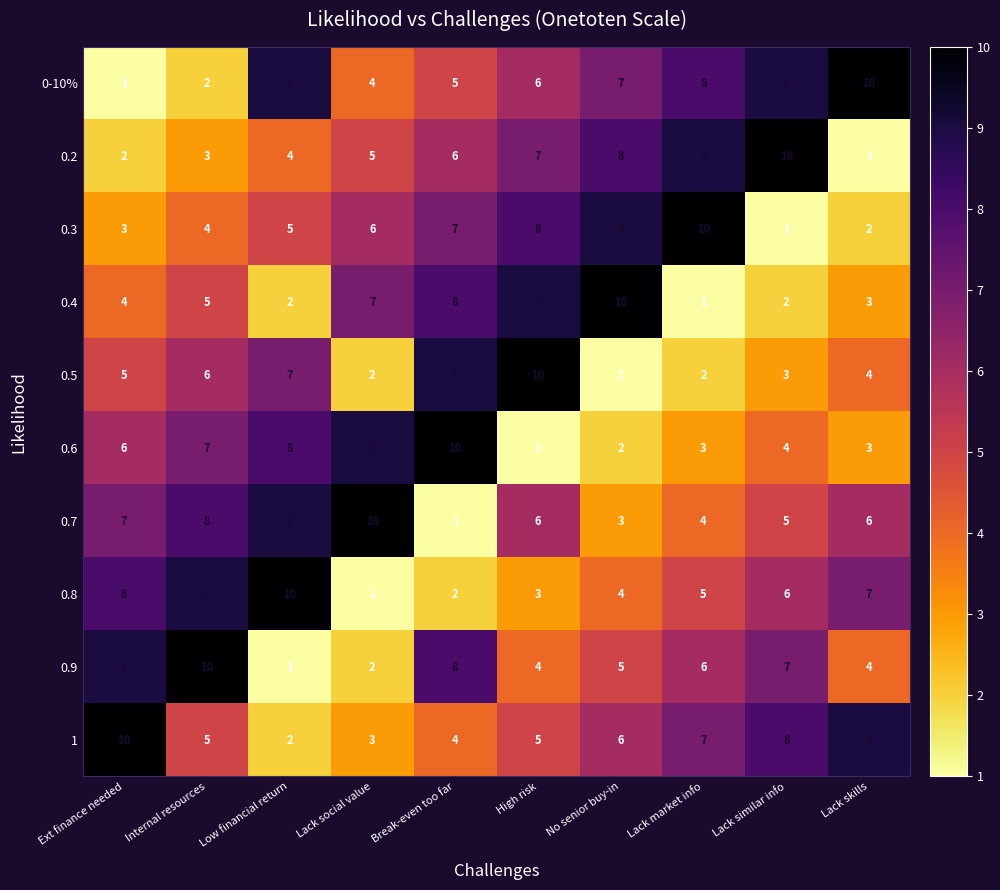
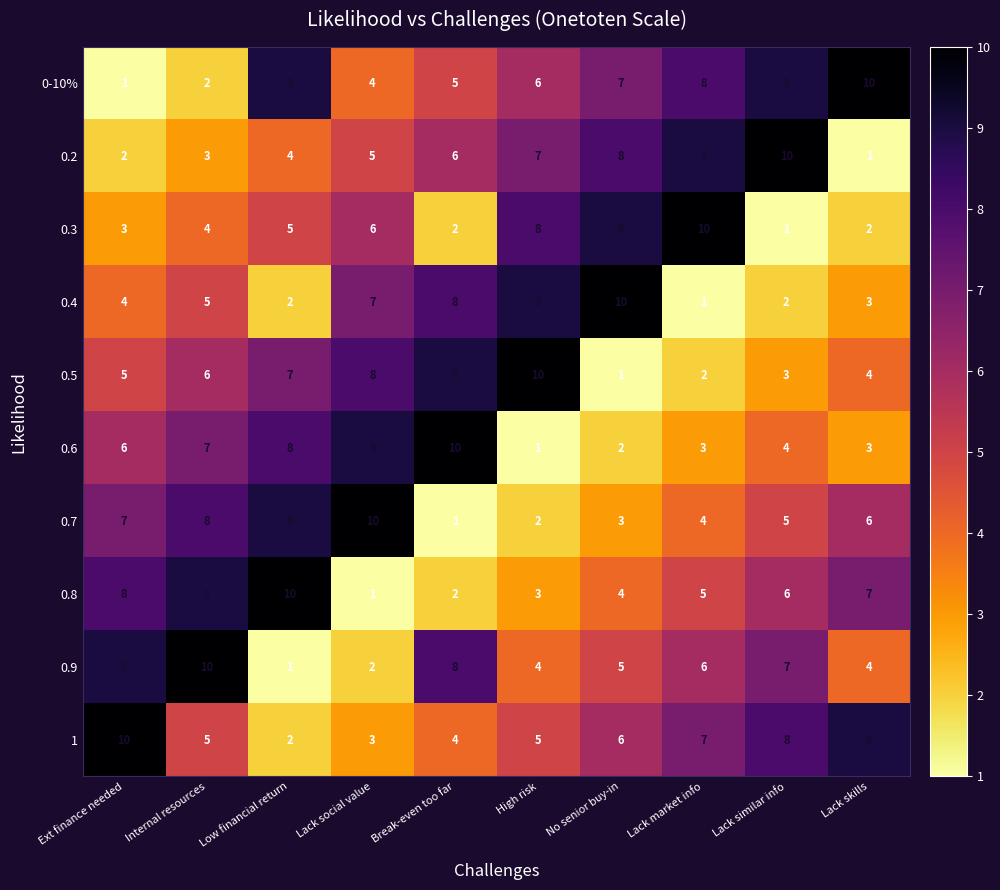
  {
    "0-10%": {
      "Ext finance needed": 1,
      "Internal resources": 2,
      "Lack social value": 4,
      "Break-even too far": 5,
      "High risk": 6,
      "No senior buy-in": 7,
      "Lack market info": 8
    },
    "0.2": {
      "Ext finance needed": 2,
      "Internal resources": 3,
      "Low financial return": 4,
      "Lack social value": 5,
      "Break-even too far": 6,
      "High risk": 7,
      "No senior buy-in": 8,
      "Lack skills": 1
    },
    "0.3": {
      "Ext finance needed": 3,
      "Internal resources": 4,
      "Low financial return": 5,
      "Lack social value": 6,
-     "Break-even too far": 7,
+     "Break-even too far": 2,
      "High risk": 8,
      "Lack similar info": 1,
      "Lack skills": 2
    },
    "0.4": {
      "Ext finance needed": 4,
      "Internal resources": 5,
      "Low financial return": 2,
      "Lack social value": 7,
      "Break-even too far": 8,
      "Lack market info": 1,
      "Lack similar info": 2,
      "Lack skills": 3
    },
    "0.5": {
      "Ext finance needed": 5,
      "Internal resources": 6,
      "Low financial return": 7,
-     "Lack social value": 2,
+     "Lack social value": 8,
      "No senior buy-in": 1,
      "Lack market info": 2,
      "Lack similar info": 3,
      "Lack skills": 4
    },
    "0.6": {
      "Ext finance needed": 6,
      "Internal resources": 7,
      "Low financial return": 8,
      "High risk": 1,
      "No senior buy-in": 2,
      "Lack market info": 3,
      "Lack similar info": 4,
      "Lack skills": 3
    },
    "0.7": {
      "Ext finance needed": 7,
      "Internal resources": 8,
      "Break-even too far": 1,
-     "High risk": 6,
+     "High risk": 2,
      "No senior buy-in": 3,
      "Lack market info": 4,
      "Lack similar info": 5,
      "Lack skills": 6
    },
    "0.8": {
      "Ext finance needed": 8,
      "Lack social value": 1,
      "Break-even too far": 2,
      "High risk": 3,
      "No senior buy-in": 4,
      "Lack market info": 5,
      "Lack similar info": 6,
      "Lack skills": 7
    },
    "0.9": {
      "Low financial return": 1,
      "Lack social value": 2,
      "Break-even too far": 8,
      "High risk": 4,
      "No senior buy-in": 5,
      "Lack market info": 6,
      "Lack similar info": 7,
      "Lack skills": 4
    },
    "1": {
      "Internal resources": 5,
      "Low financial return": 2,
      "Lack social value": 3,
      "Break-even too far": 4,
      "High risk": 5,
      "No senior buy-in": 6,
      "Lack market info": 7,
      "Lack similar info": 8
    }
  }
